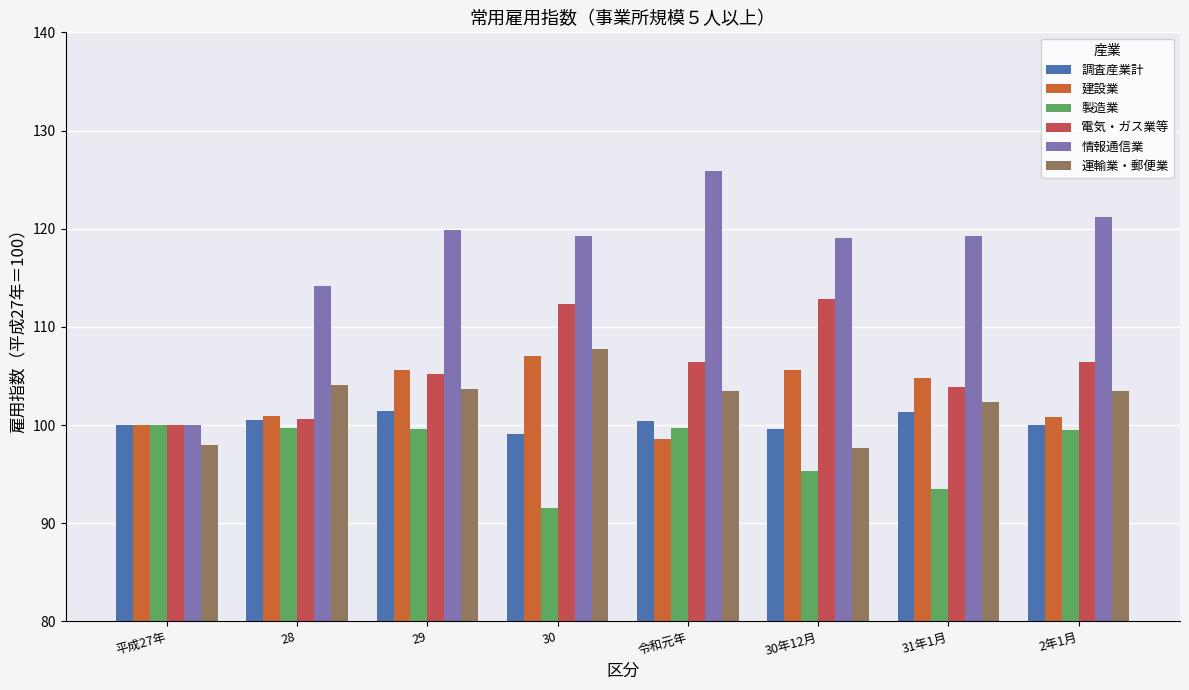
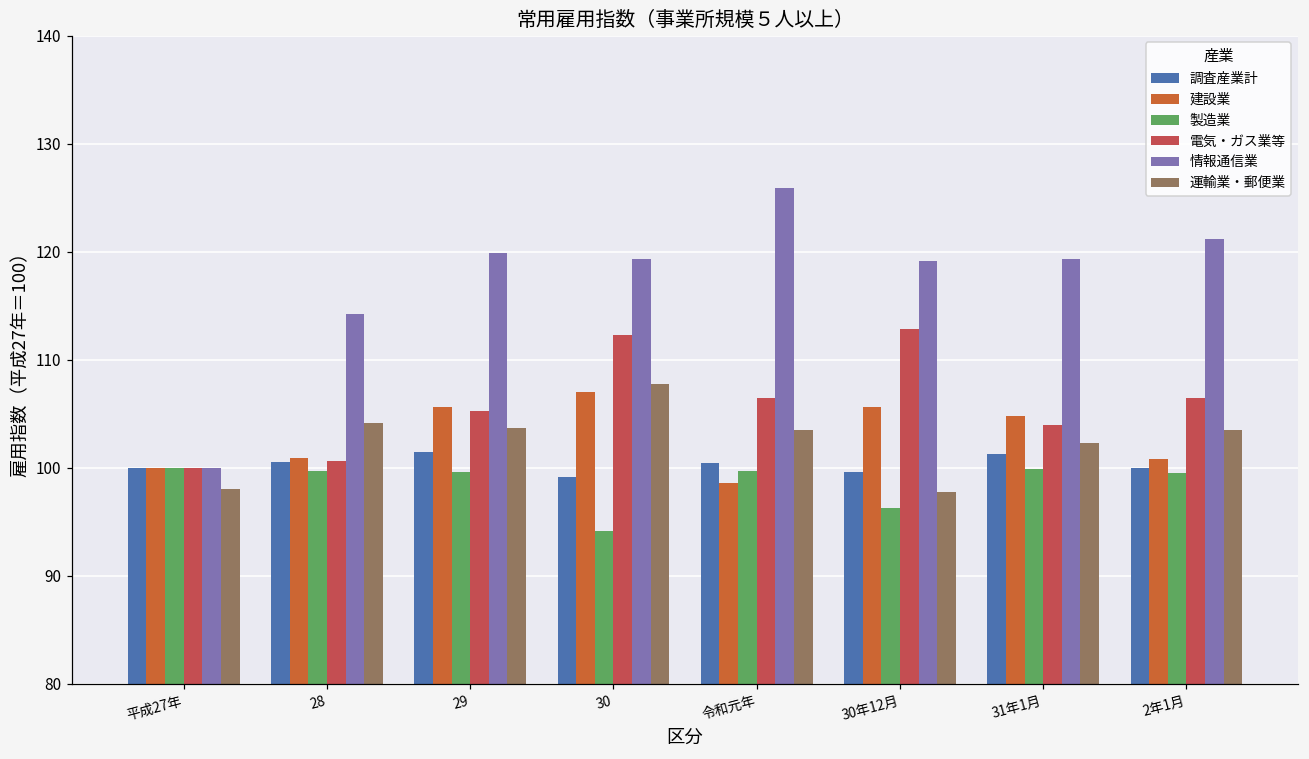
  {
    "製造業": {
      "平成27年": 100,
      "28": 100,
      "29": 100,
-     "30": 92,
+     "30": 94,
      "令和元年": 100,
-     "30年12月": 95,
-     "31年1月": 94,
+     "30年12月": 96,
+     "31年1月": 100,
      "2年1月": 100
    },
    "運輸業・郵便業": {
      "平成27年": 98,
      "28": 104,
      "29": 104,
      "30": 108,
      "令和元年": 104,
      "30年12月": 98,
      "31年1月": 102,
      "2年1月": 104
    }
  }
